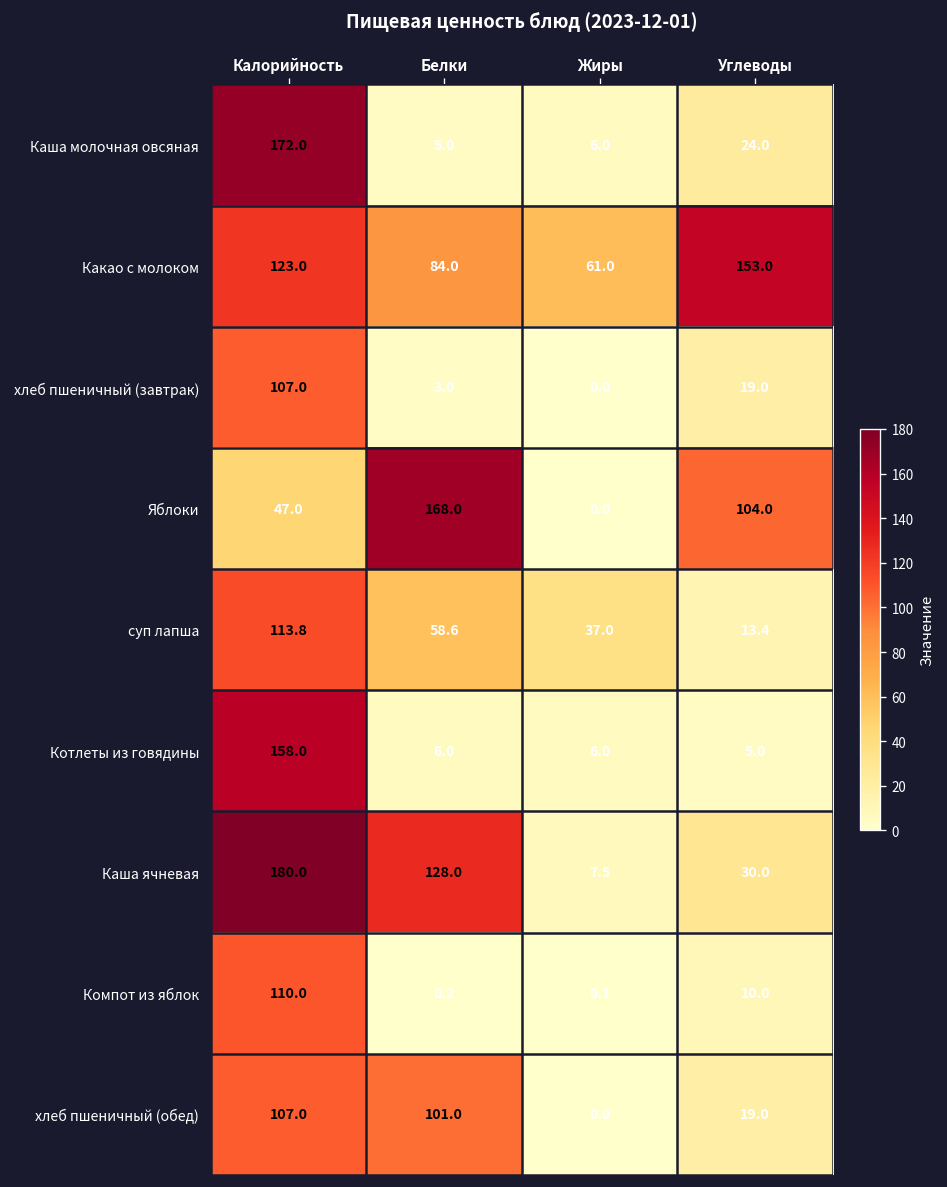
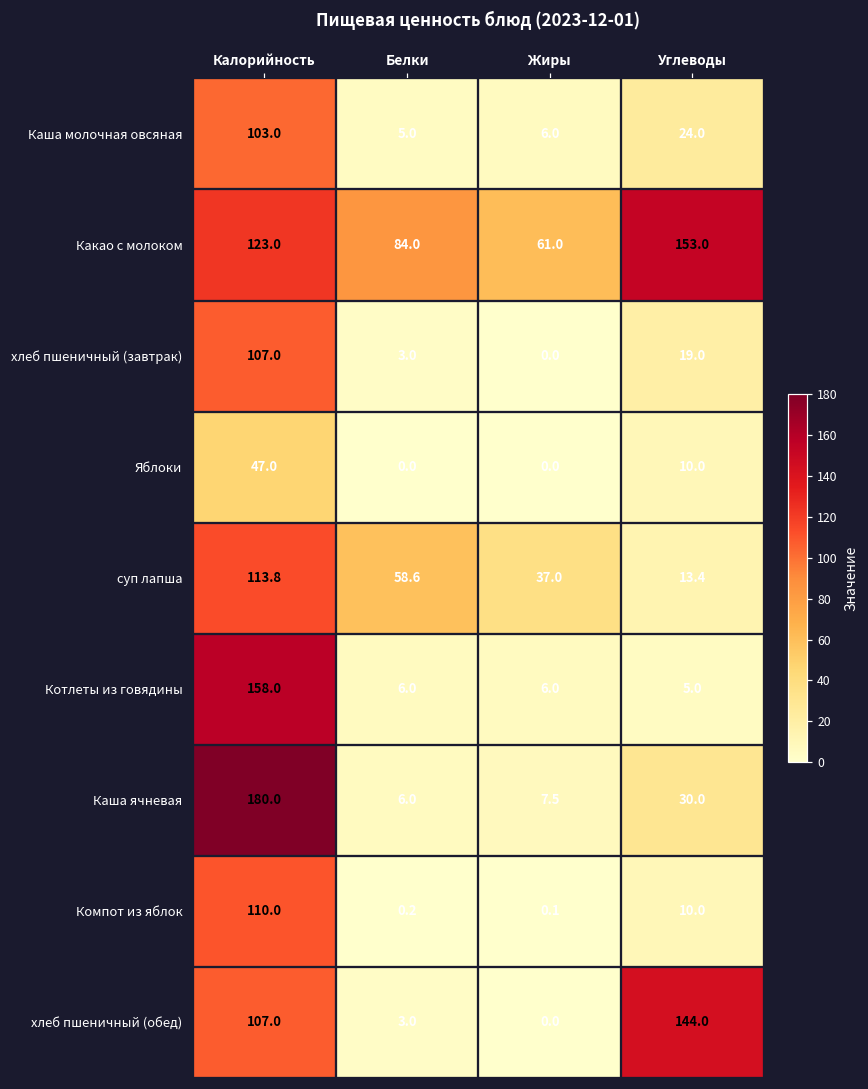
  {
    "Каша молочная овсяная": {
-     "Калорийность": 172.0,
+     "Калорийность": 103.0,
      "Белки": 5.0,
      "Жиры": 6.0,
      "Углеводы": 24.0
    },
    "Какао с молоком": {
      "Калорийность": 123.0,
      "Белки": 84.0,
      "Жиры": 61.0,
      "Углеводы": 153.0
    },
    "хлеб пшеничный (завтрак)": {
      "Калорийность": 107.0,
      "Белки": 3.0,
      "Жиры": 0.0,
      "Углеводы": 19.0
    },
    "Яблоки": {
      "Калорийность": 47.0,
-     "Белки": 168.0,
+     "Белки": 0.0,
      "Жиры": 0.0,
-     "Углеводы": 104.0
+     "Углеводы": 10.0
    },
    "суп лапша": {
      "Калорийность": 113.8,
      "Белки": 58.6,
      "Жиры": 37.0,
      "Углеводы": 13.4
    },
    "Котлеты из говядины": {
      "Калорийность": 158.0,
      "Белки": 6.0,
      "Жиры": 6.0,
      "Углеводы": 5.0
    },
    "Каша ячневая": {
      "Калорийность": 180.0,
-     "Белки": 128.0,
+     "Белки": 6.0,
      "Жиры": 7.5,
      "Углеводы": 30.0
    },
    "Компот из яблок": {
      "Калорийность": 110.0,
      "Белки": 0.2,
      "Жиры": 0.1,
      "Углеводы": 10.0
    },
    "хлеб пшеничный (обед)": {
      "Калорийность": 107.0,
-     "Белки": 101.0,
+     "Белки": 3.0,
      "Жиры": 0.0,
-     "Углеводы": 19.0
+     "Углеводы": 144.0
    }
  }
